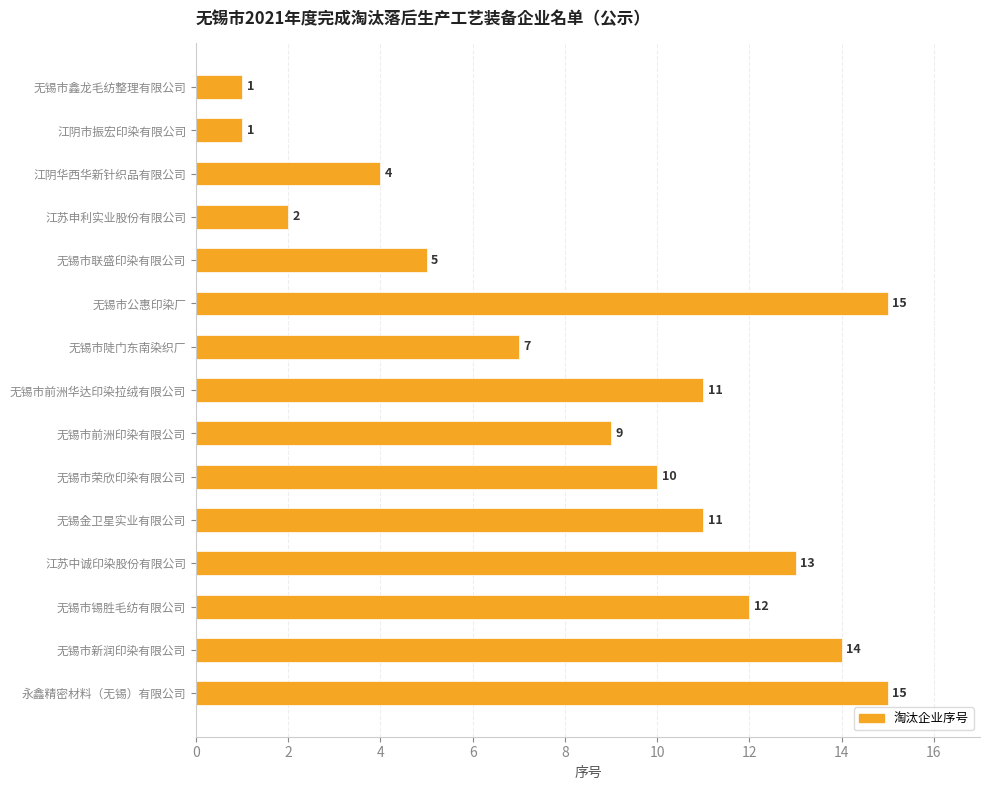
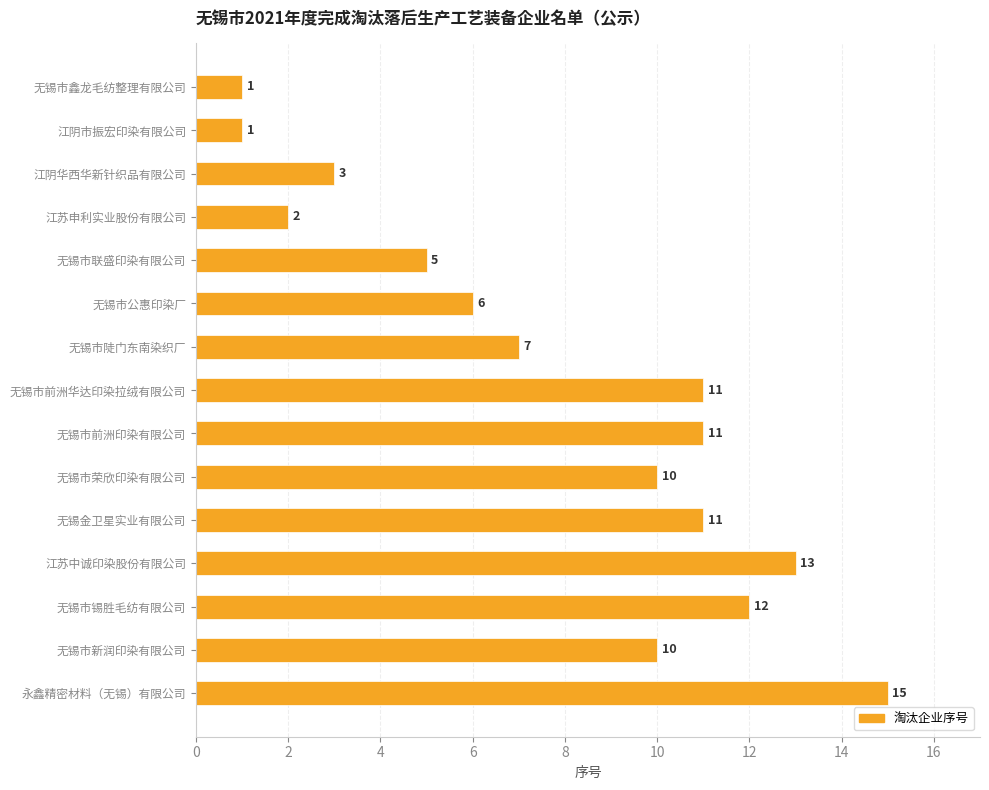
  {
    "无锡市鑫龙毛纺整理有限公司": 1,
    "江阴市振宏印染有限公司": 1,
-   "江阴华西华新针织品有限公司": 4,
+   "江阴华西华新针织品有限公司": 3,
    "江苏申利实业股份有限公司": 2,
    "无锡市联盛印染有限公司": 5,
-   "无锡市公惠印染厂": 15,
+   "无锡市公惠印染厂": 6,
    "无锡市陡门东南染织厂": 7,
    "无锡市前洲华达印染拉绒有限公司": 11,
-   "无锡市前洲印染有限公司": 9,
+   "无锡市前洲印染有限公司": 11,
    "无锡市荣欣印染有限公司": 10,
    "无锡金卫星实业有限公司": 11,
    "江苏中诚印染股份有限公司": 13,
    "无锡市锡胜毛纺有限公司": 12,
-   "无锡市新润印染有限公司": 14,
+   "无锡市新润印染有限公司": 10,
    "永鑫精密材料（无锡）有限公司": 15
  }
